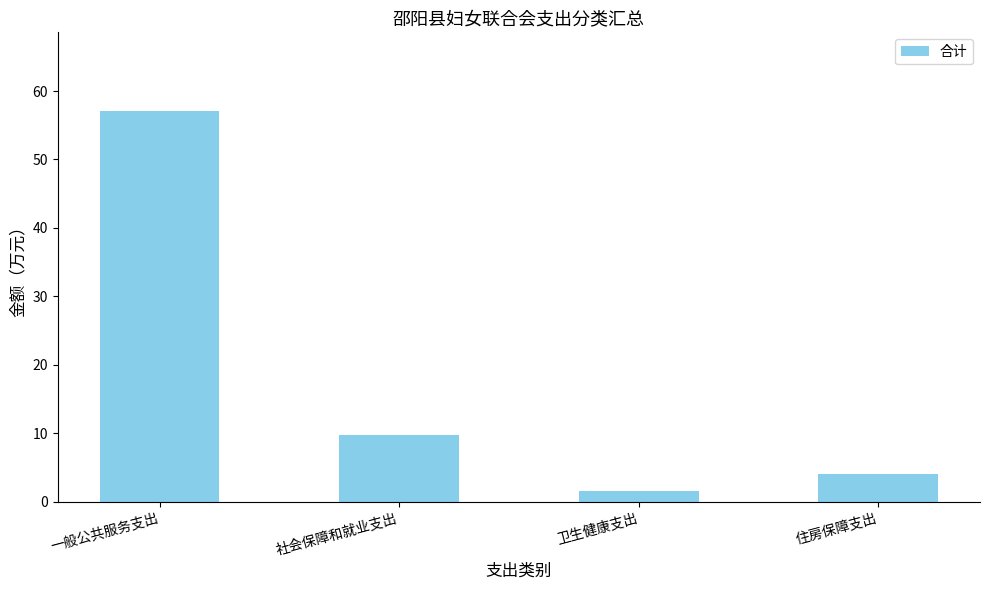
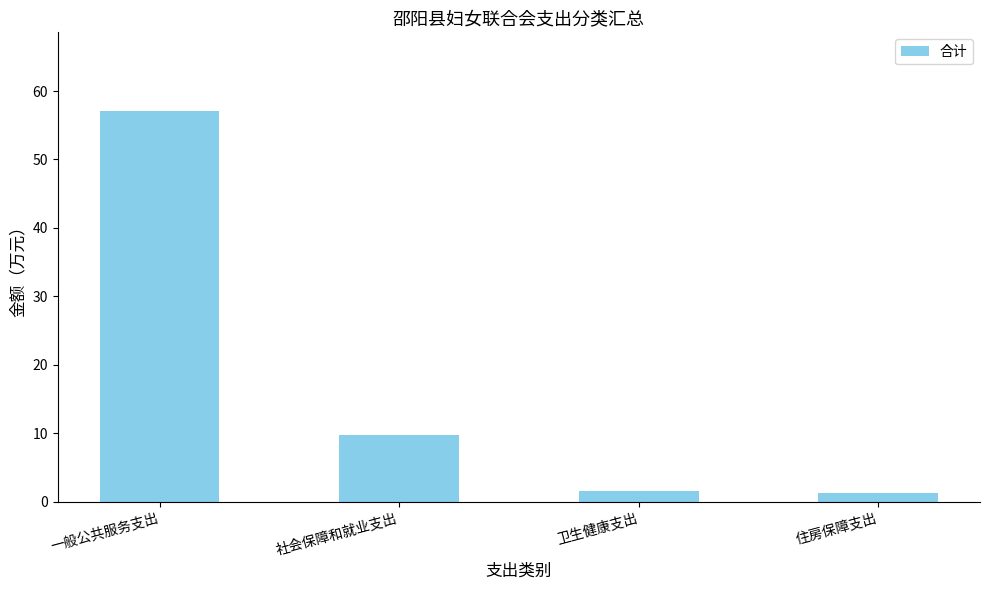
  {
    "一般公共服务支出": 57,
    "社会保障和就业支出": 10,
    "卫生健康支出": 2,
-   "住房保障支出": 4
+   "住房保障支出": 1
  }
